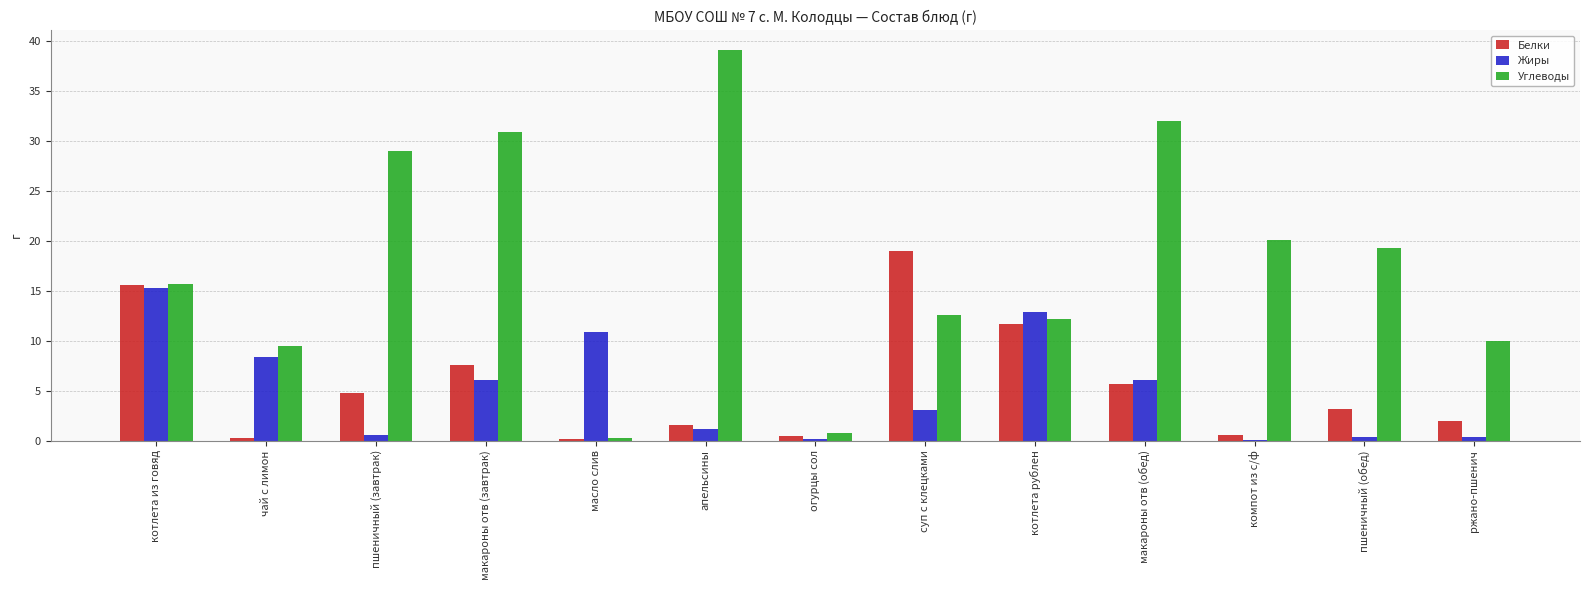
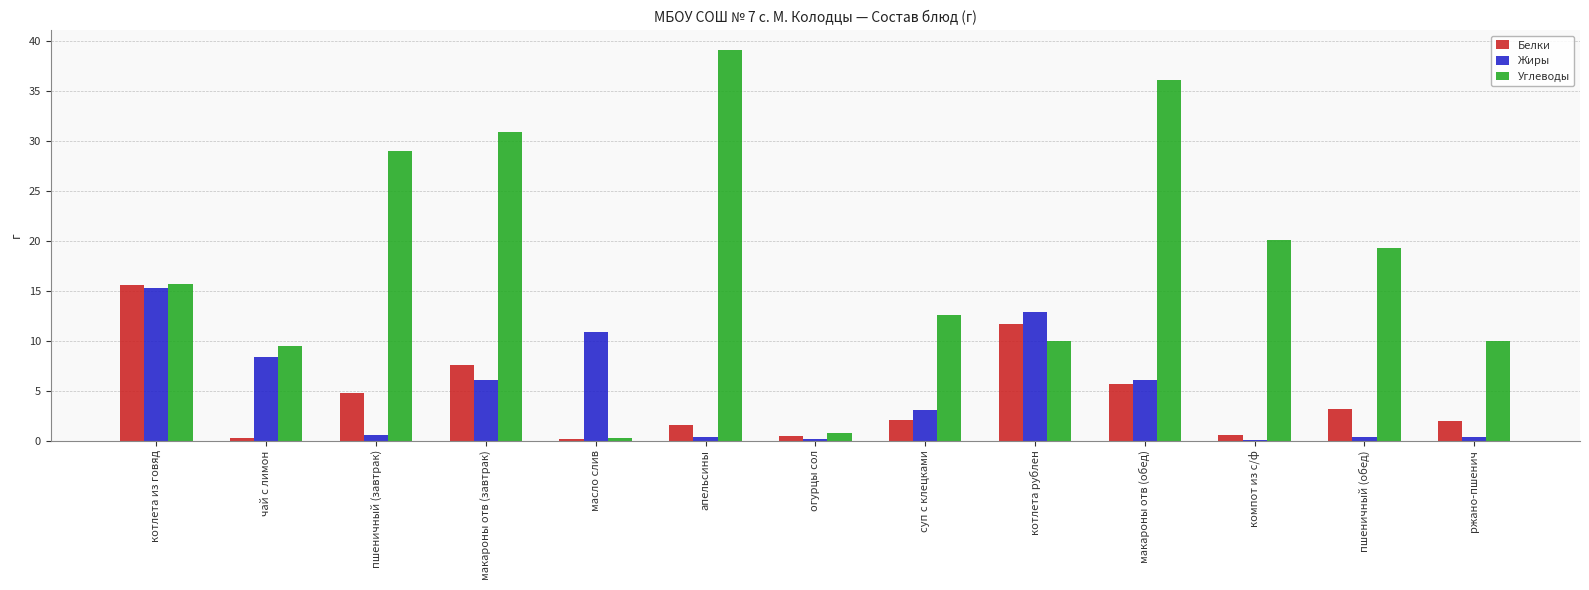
  {
    "Белки": {
      "котлета из говяд": 16,
      "чай с лимон": 0,
      "пшеничный (завтрак)": 5,
      "макароны отв (завтрак)": 8,
      "апельсины": 2,
      "огурцы сол": 0,
-     "суп с клецками": 19,
+     "суп с клецками": 2,
      "котлета рублен": 12,
      "макароны отв (обед)": 6,
      "компот из с/ф": 1,
      "пшеничный (обед)": 3,
      "ржано-пшенич": 2
    },
    "Жиры": {
      "котлета из говяд": 15,
      "чай с лимон": 8,
      "пшеничный (завтрак)": 1,
      "макароны отв (завтрак)": 6,
      "масло слив": 11,
-     "апельсины": 1,
+     "апельсины": 0,
      "суп с клецками": 3,
      "котлета рублен": 13,
      "макароны отв (обед)": 6,
      "пшеничный (обед)": 0,
      "ржано-пшенич": 0
    },
    "Углеводы": {
      "котлета из говяд": 16,
      "чай с лимон": 10,
      "пшеничный (завтрак)": 29,
      "макароны отв (завтрак)": 31,
      "апельсины": 39,
      "огурцы сол": 1,
      "суп с клецками": 13,
-     "котлета рублен": 12,
-     "макароны отв (обед)": 32,
+     "котлета рублен": 10,
+     "макароны отв (обед)": 36,
      "компот из с/ф": 20,
      "пшеничный (обед)": 19,
      "ржано-пшенич": 10
    }
  }
